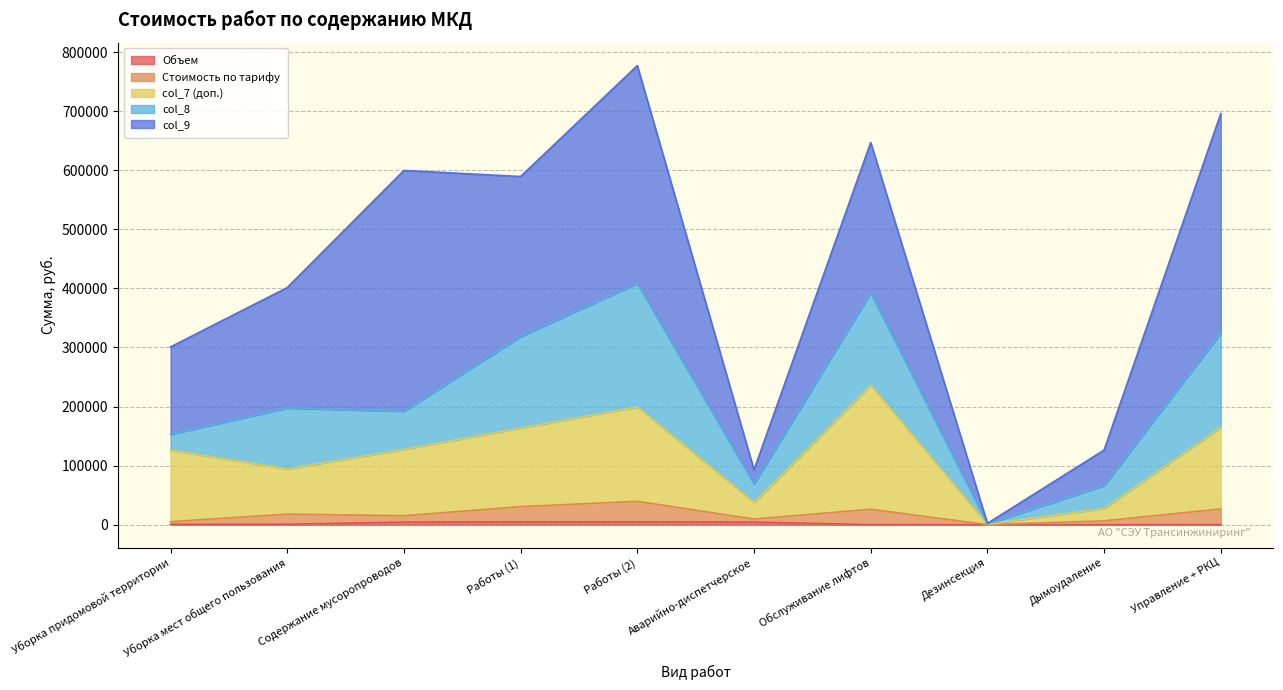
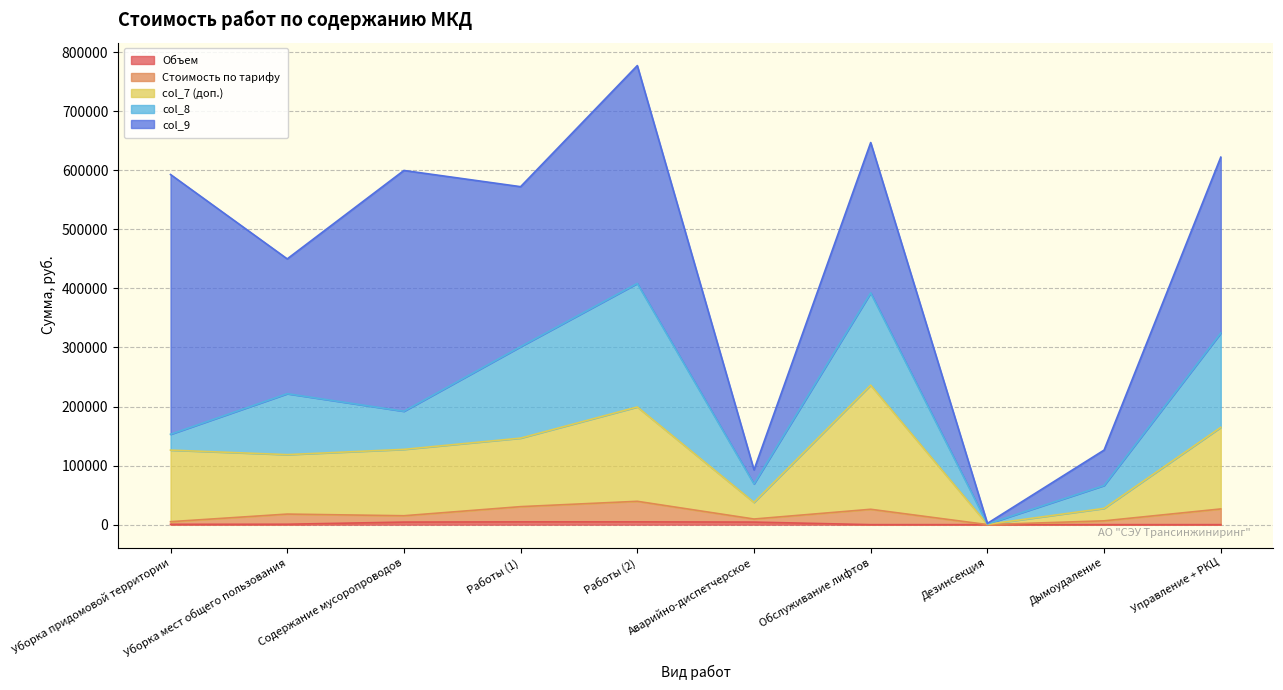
  {
    "col_7 (доп.)": {
      "Уборка придомовой территории": 120000,
-     "Уборка мест общего пользования": 80000,
+     "Уборка мест общего пользования": 100000,
      "Содержание мусоропроводов": 110000,
-     "Работы (1)": 130000,
+     "Работы (1)": 120000,
      "Работы (2)": 160000,
      "Аварийно-диспетчерское": 30000,
      "Обслуживание лифтов": 210000,
      "Дымоудаление": 20000,
      "Управление + РКЦ": 140000
    },
    "col_8": {
      "Уборка придомовой территории": 30000,
      "Уборка мест общего пользования": 100000,
      "Содержание мусоропроводов": 60000,
      "Работы (1)": 150000,
      "Работы (2)": 210000,
      "Аварийно-диспетчерское": 30000,
      "Обслуживание лифтов": 160000,
      "Дымоудаление": 40000,
      "Управление + РКЦ": 160000
    },
    "col_9": {
-     "Уборка придомовой территории": 150000,
-     "Уборка мест общего пользования": 200000,
+     "Уборка придомовой территории": 440000,
+     "Уборка мест общего пользования": 230000,
      "Содержание мусоропроводов": 410000,
      "Работы (1)": 270000,
      "Работы (2)": 370000,
      "Аварийно-диспетчерское": 20000,
      "Обслуживание лифтов": 250000,
      "Дымоудаление": 60000,
-     "Управление + РКЦ": 370000
+     "Управление + РКЦ": 300000
    }
  }
